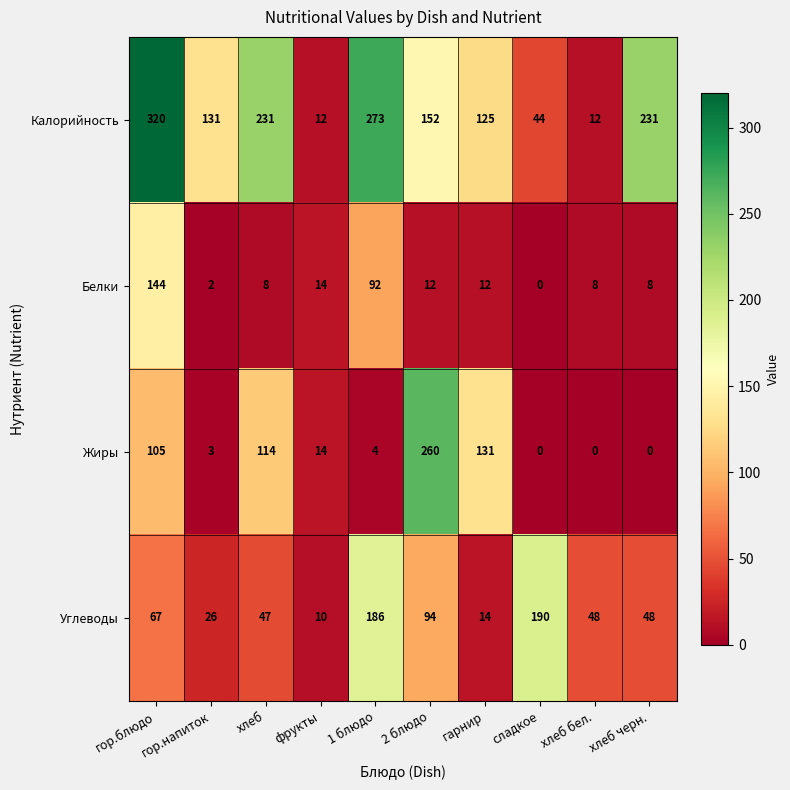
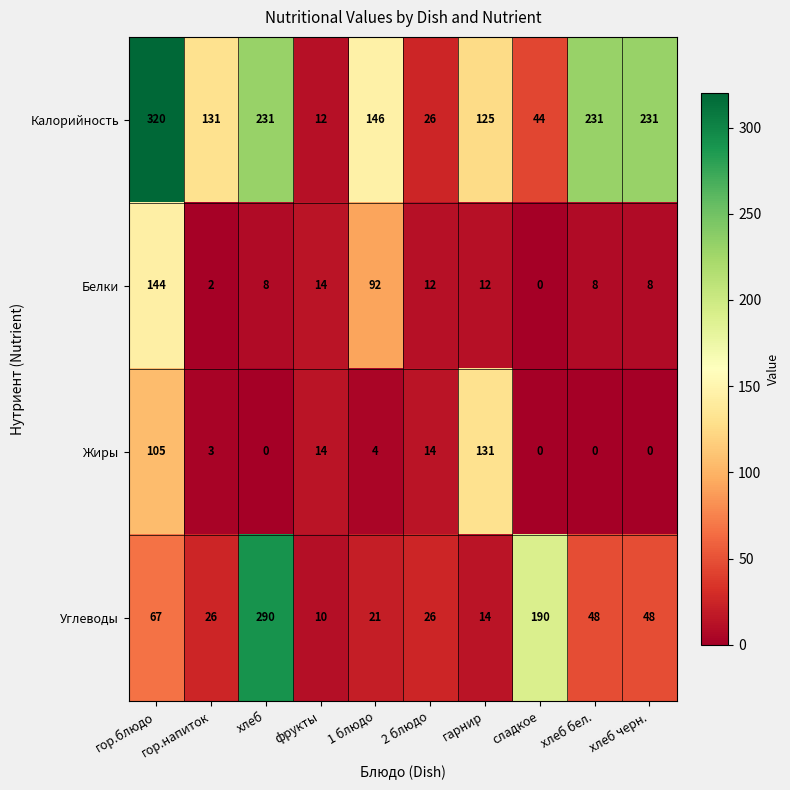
  {
    "Калорийность": {
      "гор.блюдо": 320,
      "гор.напиток": 131,
      "хлеб": 231,
      "фрукты": 12,
-     "1 блюдо": 273,
-     "2 блюдо": 152,
+     "1 блюдо": 146,
+     "2 блюдо": 26,
      "гарнир": 125,
      "сладкое": 44,
-     "хлеб бел.": 12,
+     "хлеб бел.": 231,
      "хлеб черн.": 231
    },
    "Белки": {
      "гор.блюдо": 144,
      "гор.напиток": 2,
      "хлеб": 8,
      "фрукты": 14,
      "1 блюдо": 92,
      "2 блюдо": 12,
      "гарнир": 12,
      "сладкое": 0,
      "хлеб бел.": 8,
      "хлеб черн.": 8
    },
    "Жиры": {
      "гор.блюдо": 105,
      "гор.напиток": 3,
-     "хлеб": 114,
+     "хлеб": 0,
      "фрукты": 14,
      "1 блюдо": 4,
-     "2 блюдо": 260,
+     "2 блюдо": 14,
      "гарнир": 131,
      "сладкое": 0,
      "хлеб бел.": 0,
      "хлеб черн.": 0
    },
    "Углеводы": {
      "гор.блюдо": 67,
      "гор.напиток": 26,
-     "хлеб": 47,
+     "хлеб": 290,
      "фрукты": 10,
-     "1 блюдо": 186,
-     "2 блюдо": 94,
+     "1 блюдо": 21,
+     "2 блюдо": 26,
      "гарнир": 14,
      "сладкое": 190,
      "хлеб бел.": 48,
      "хлеб черн.": 48
    }
  }
